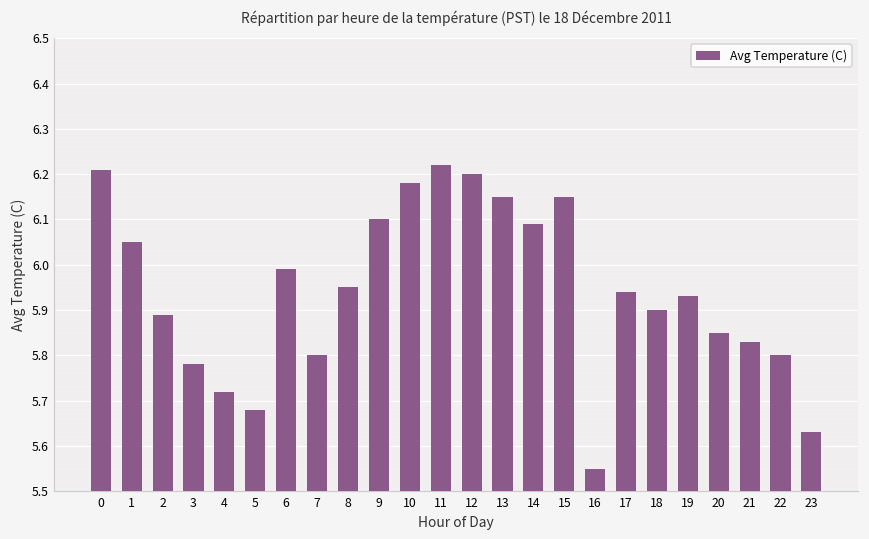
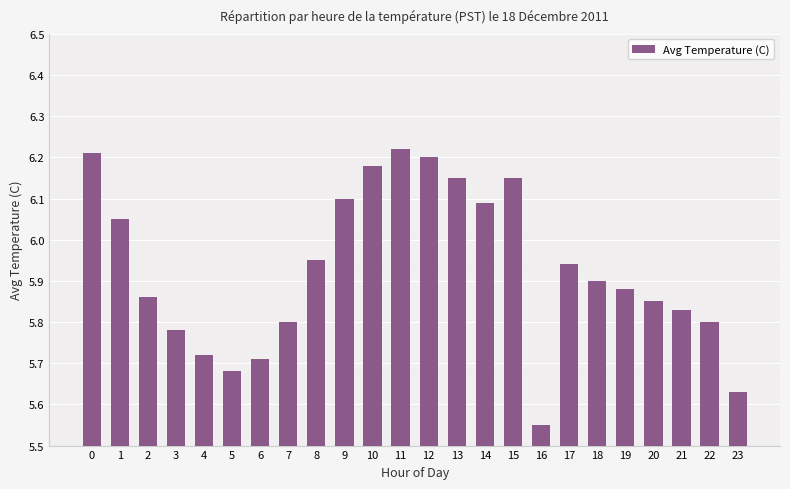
  {
    "0": 6.21,
    "1": 6.05,
-   "2": 5.89,
+   "2": 5.86,
    "3": 5.78,
    "4": 5.72,
    "5": 5.68,
-   "6": 5.99,
+   "6": 5.71,
    "7": 5.80,
    "8": 5.95,
    "9": 6.10,
    "10": 6.18,
    "11": 6.22,
    "12": 6.20,
    "13": 6.15,
    "14": 6.09,
    "15": 6.15,
    "16": 5.55,
    "17": 5.94,
    "18": 5.90,
-   "19": 5.93,
+   "19": 5.88,
    "20": 5.85,
    "21": 5.83,
    "22": 5.80,
    "23": 5.63
  }
